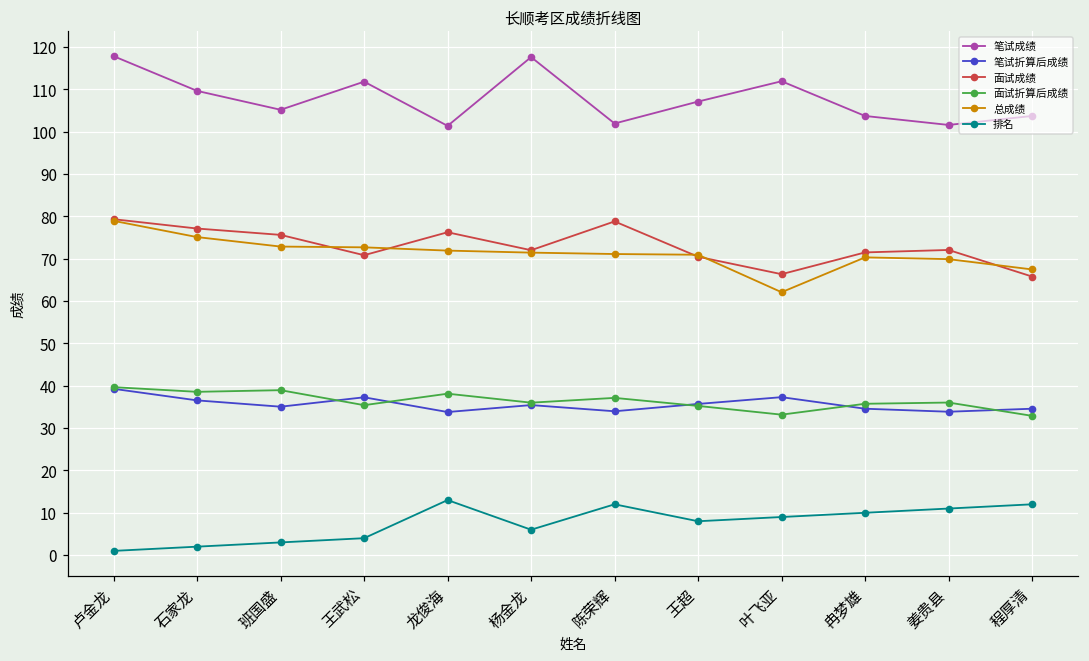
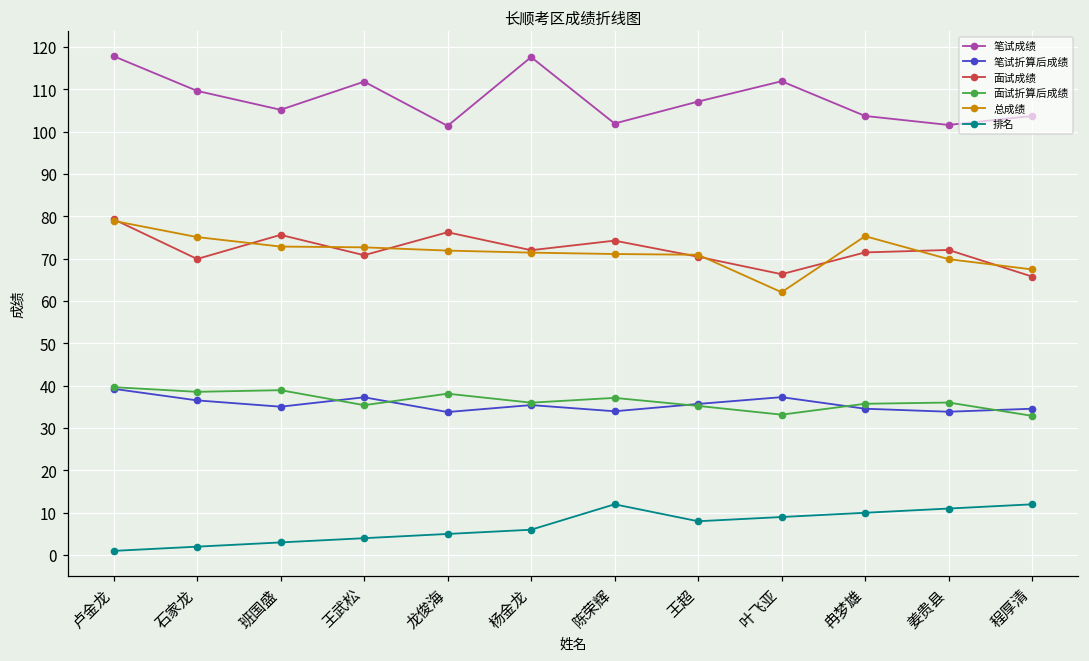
  {
    "笔试成绩": {
      "卢金龙": 118,
      "石家龙": 110,
      "班国盛": 105,
      "王武松": 112,
      "龙俊海": 101,
      "杨金龙": 118,
      "陈荣辉": 102,
      "王超": 107,
      "叶飞亚": 112,
      "冉梦雄": 104,
      "姜贵县": 102
    },
    "笔试折算后成绩": {
      "石家龙": 37,
      "班国盛": 35,
      "王武松": 37,
      "龙俊海": 34,
      "陈荣辉": 34,
      "叶飞亚": 37,
      "冉梦雄": 35,
      "姜贵县": 34,
      "程厚清": 35
    },
    "面试成绩": {
-     "石家龙": 77,
+     "石家龙": 70,
      "班国盛": 76,
      "王武松": 71,
      "龙俊海": 76,
-     "陈荣辉": 79,
+     "陈荣辉": 74,
      "叶飞亚": 66,
      "冉梦雄": 71,
      "姜贵县": 72,
      "程厚清": 66
    },
    "面试折算后成绩": {
      "石家龙": 39,
      "班国盛": 39,
      "王武松": 35,
      "龙俊海": 38,
      "陈荣辉": 37,
      "叶飞亚": 33,
      "冉梦雄": 36,
      "姜贵县": 36,
      "程厚清": 33
    },
    "总成绩": {
      "石家龙": 75,
      "班国盛": 73,
      "王武松": 73,
      "龙俊海": 72,
      "陈荣辉": 71,
      "叶飞亚": 62,
-     "冉梦雄": 70,
+     "冉梦雄": 75,
      "姜贵县": 70,
      "程厚清": 67
    },
    "排名": {
      "卢金龙": 1,
      "石家龙": 2,
      "班国盛": 3,
      "王武松": 4,
-     "龙俊海": 13,
+     "龙俊海": 5,
      "杨金龙": 6,
      "陈荣辉": 12,
      "王超": 8,
      "叶飞亚": 9,
      "冉梦雄": 10,
      "姜贵县": 11,
      "程厚清": 12
    }
  }
